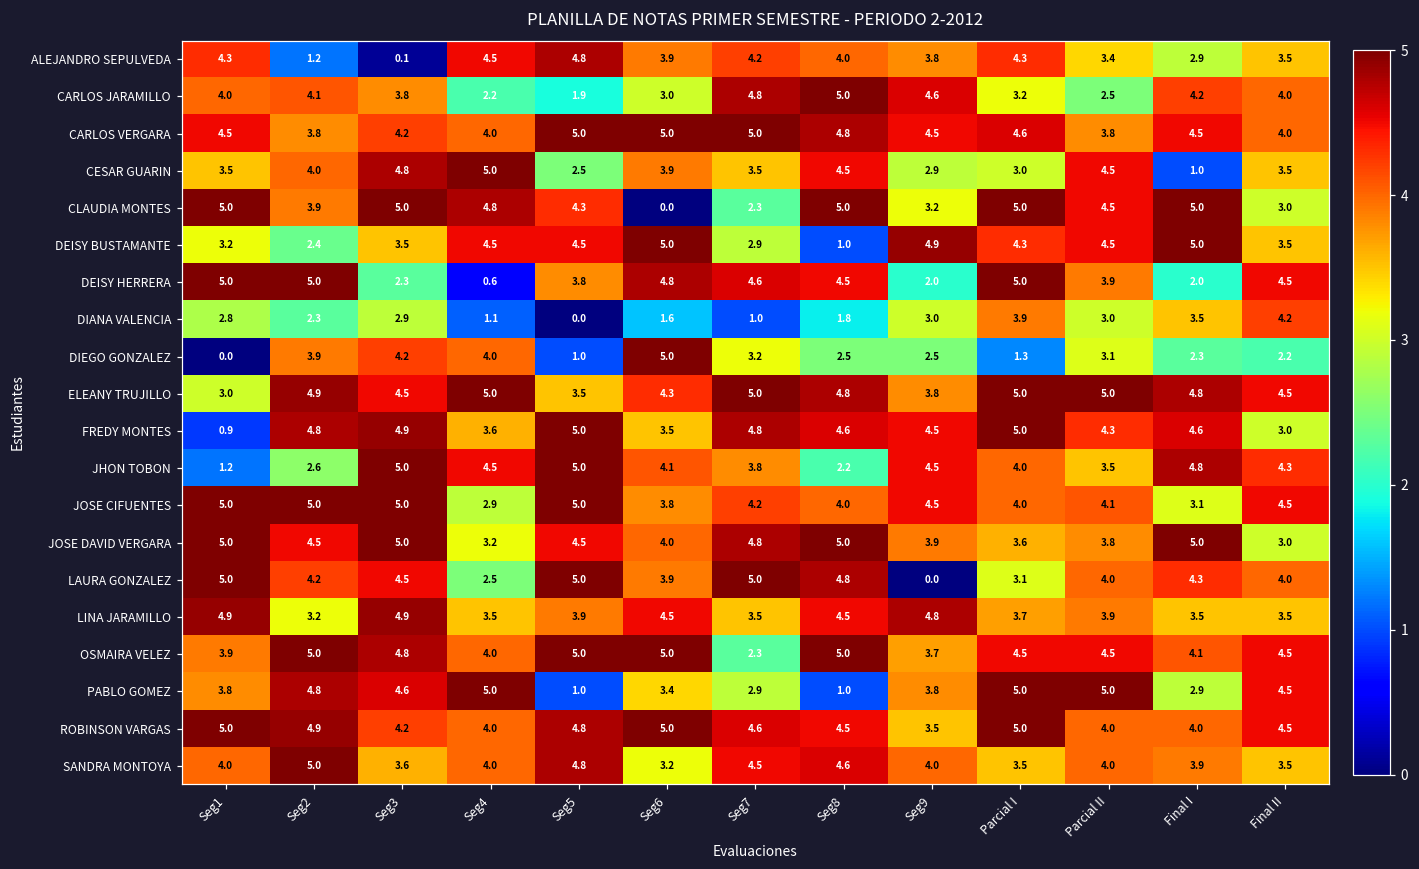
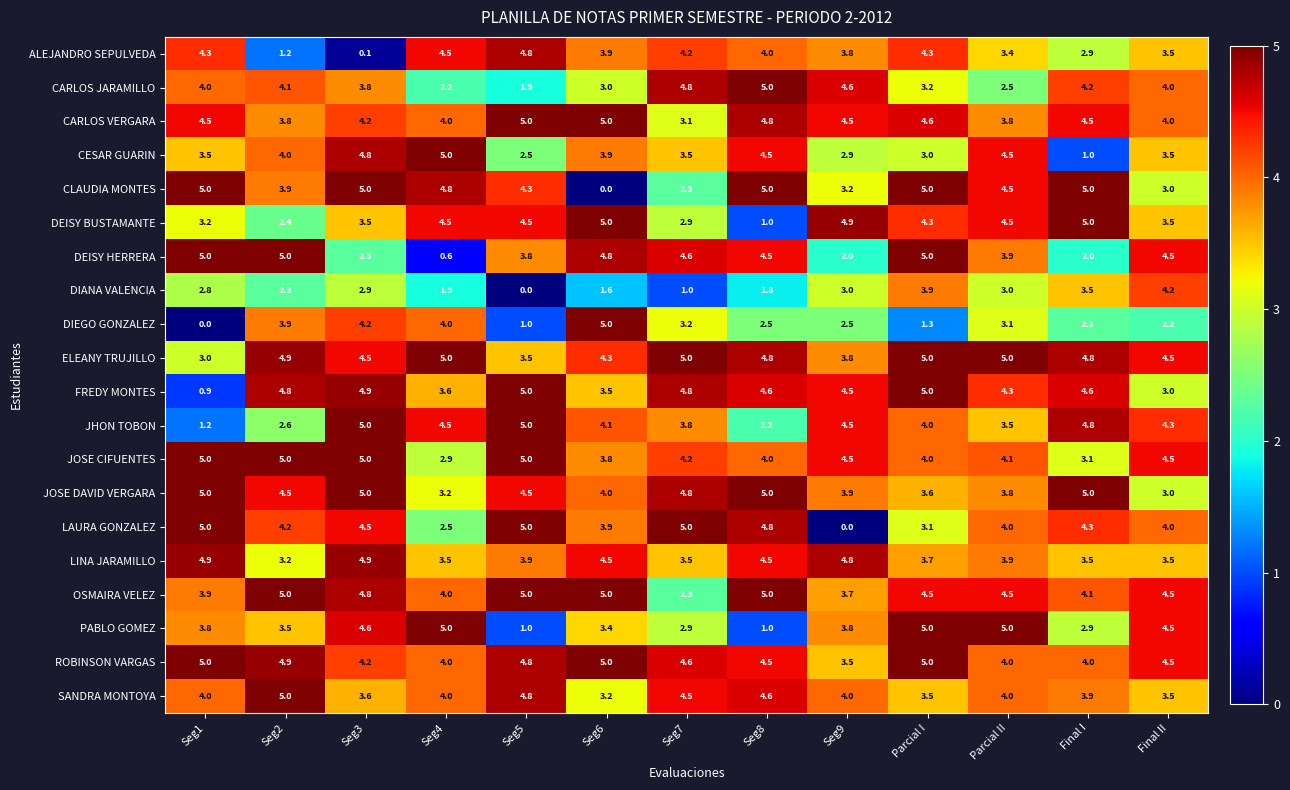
  {
    "CARLOS VERGARA": {
      "Seg1": 4.5,
      "Seg2": 3.8,
      "Seg3": 4.2,
      "Seg4": 4.0,
      "Seg5": 5.0,
      "Seg6": 5.0,
-     "Seg7": 5.0,
+     "Seg7": 3.1,
      "Seg8": 4.8,
      "Seg9": 4.5,
      "Parcial I": 4.6,
      "Parcial II": 3.8,
      "Final I": 4.5,
      "Final II": 4.0
    },
    "DIANA VALENCIA": {
      "Seg1": 2.8,
      "Seg2": 2.3,
      "Seg3": 2.9,
-     "Seg4": 1.1,
+     "Seg4": 1.9,
      "Seg5": 0.0,
      "Seg6": 1.6,
      "Seg7": 1.0,
      "Seg8": 1.8,
      "Seg9": 3.0,
      "Parcial I": 3.9,
      "Parcial II": 3.0,
      "Final I": 3.5,
      "Final II": 4.2
    },
    "PABLO GOMEZ": {
      "Seg1": 3.8,
-     "Seg2": 4.8,
+     "Seg2": 3.5,
      "Seg3": 4.6,
      "Seg4": 5.0,
      "Seg5": 1.0,
      "Seg6": 3.4,
      "Seg7": 2.9,
      "Seg8": 1.0,
      "Seg9": 3.8,
      "Parcial I": 5.0,
      "Parcial II": 5.0,
      "Final I": 2.9,
      "Final II": 4.5
    }
  }
